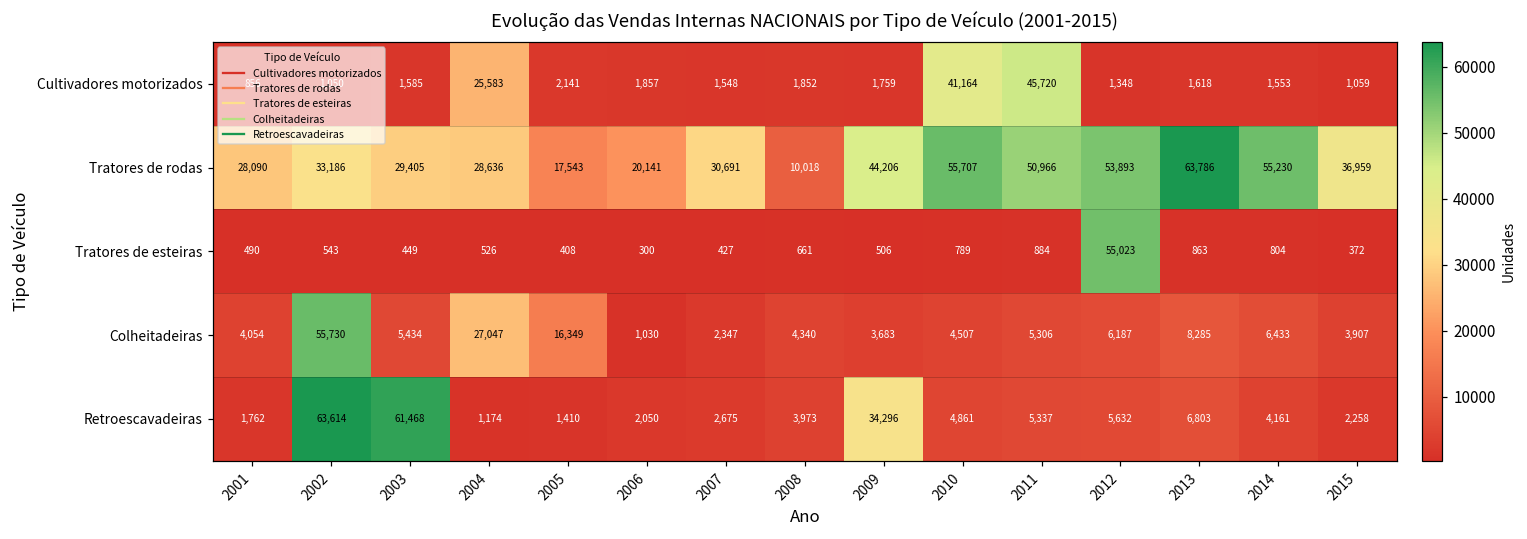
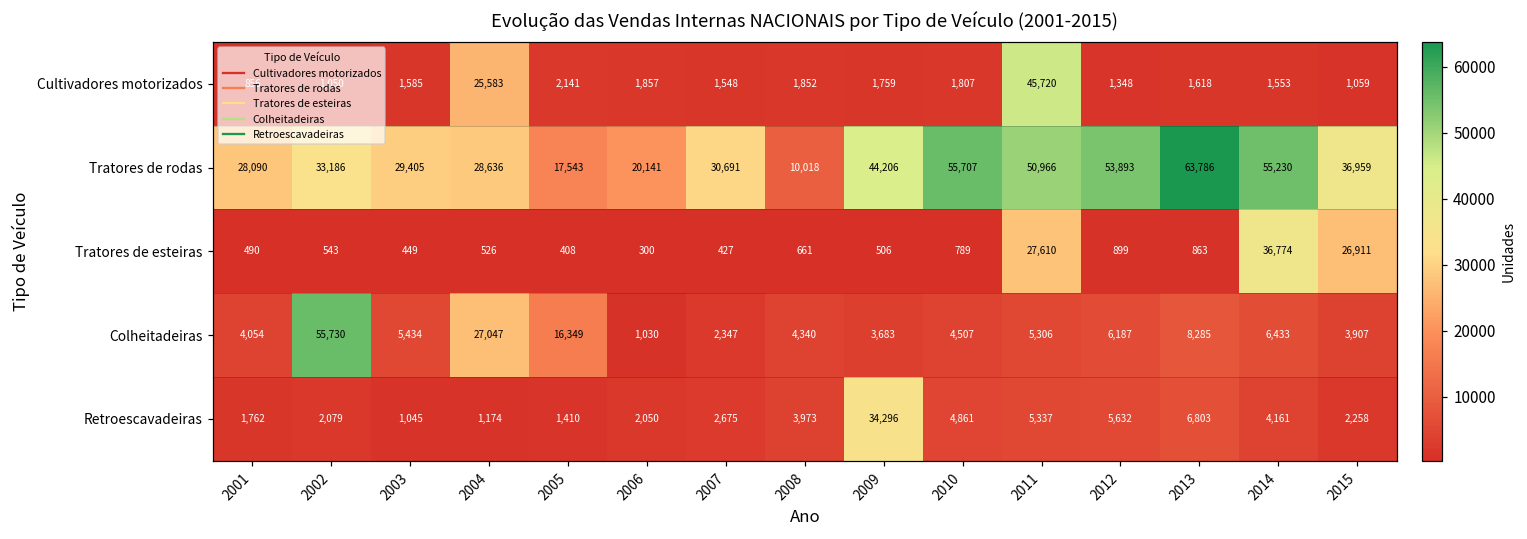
  {
    "Cultivadores motorizados": {
      "2003": "1,585",
      "2004": "25,583",
      "2005": "2,141",
      "2006": "1,857",
      "2007": "1,548",
      "2008": "1,852",
      "2009": "1,759",
-     "2010": "41,164",
+     "2010": "1,807",
      "2011": "45,720",
      "2012": "1,348",
      "2013": "1,618",
      "2014": "1,553",
      "2015": "1,059"
    },
    "Tratores de rodas": {
      "2001": "28,090",
      "2002": "33,186",
      "2003": "29,405",
      "2004": "28,636",
      "2005": "17,543",
      "2006": "20,141",
      "2007": "30,691",
      "2008": "10,018",
      "2009": "44,206",
      "2010": "55,707",
      "2011": "50,966",
      "2012": "53,893",
      "2013": "63,786",
      "2014": "55,230",
      "2015": "36,959"
    },
    "Tratores de esteiras": {
      "2001": "490",
      "2002": "543",
      "2003": "449",
      "2004": "526",
      "2005": "408",
      "2006": "300",
      "2007": "427",
      "2008": "661",
      "2009": "506",
      "2010": "789",
-     "2011": "884",
-     "2012": "55,023",
+     "2011": "27,610",
+     "2012": "899",
      "2013": "863",
-     "2014": "804",
-     "2015": "372"
+     "2014": "36,774",
+     "2015": "26,911"
    },
    "Colheitadeiras": {
      "2001": "4,054",
      "2002": "55,730",
      "2003": "5,434",
      "2004": "27,047",
      "2005": "16,349",
      "2006": "1,030",
      "2007": "2,347",
      "2008": "4,340",
      "2009": "3,683",
      "2010": "4,507",
      "2011": "5,306",
      "2012": "6,187",
      "2013": "8,285",
      "2014": "6,433",
      "2015": "3,907"
    },
    "Retroescavadeiras": {
      "2001": "1,762",
-     "2002": "63,614",
-     "2003": "61,468",
+     "2002": "2,079",
+     "2003": "1,045",
      "2004": "1,174",
      "2005": "1,410",
      "2006": "2,050",
      "2007": "2,675",
      "2008": "3,973",
      "2009": "34,296",
      "2010": "4,861",
      "2011": "5,337",
      "2012": "5,632",
      "2013": "6,803",
      "2014": "4,161",
      "2015": "2,258"
    }
  }
